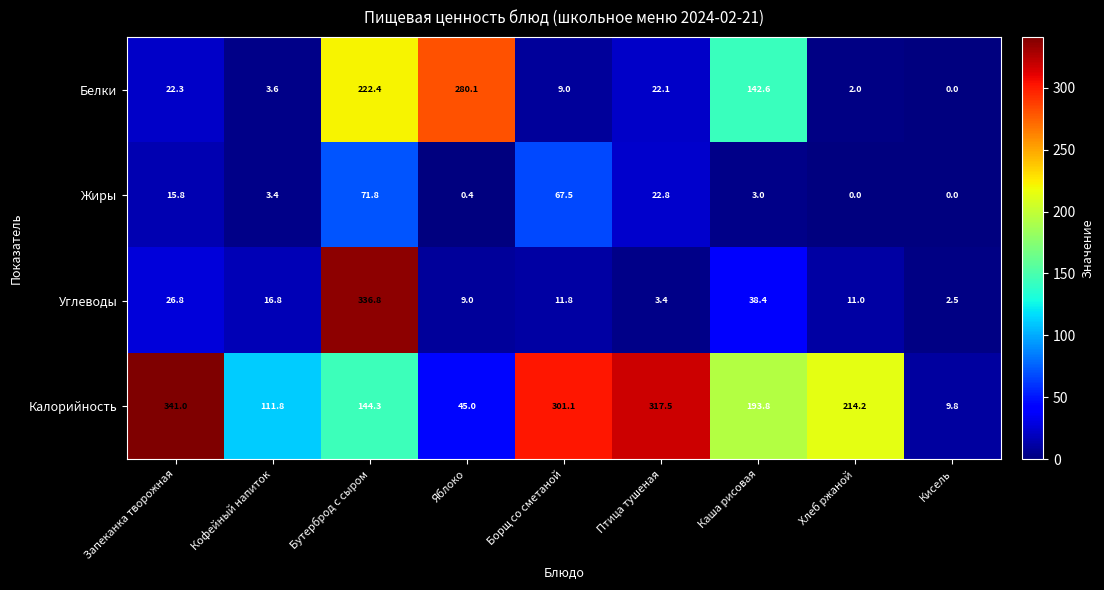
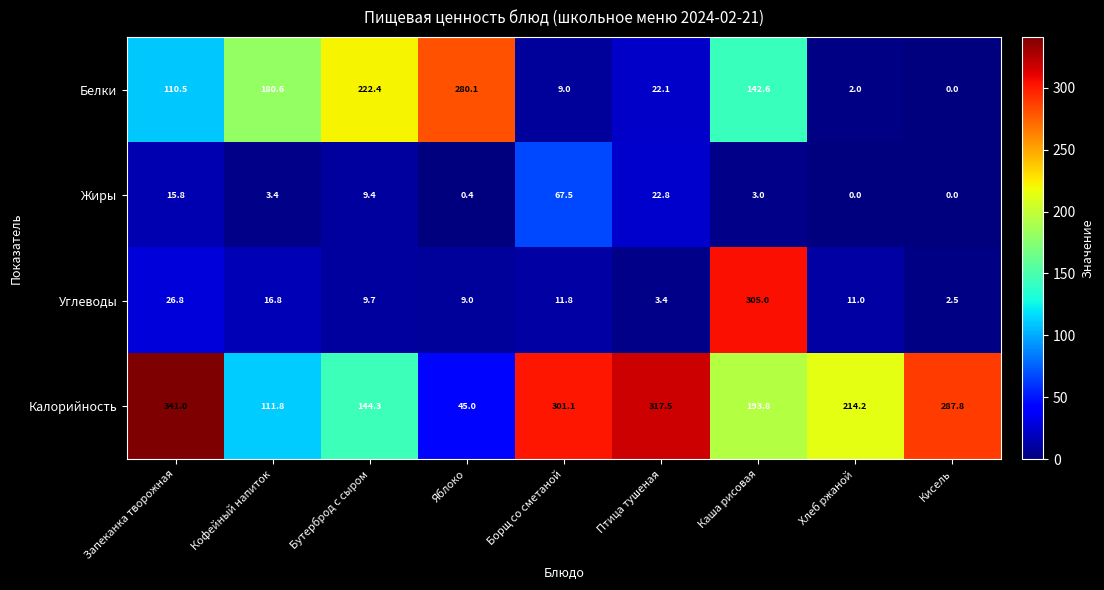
  {
    "Белки": {
-     "Запеканка творожная": 22.3,
-     "Кофейный напиток": 3.6,
+     "Запеканка творожная": 110.5,
+     "Кофейный напиток": 180.6,
      "Бутерброд с сыром": 222.4,
      "Яблоко": 280.1,
      "Борщ со сметаной": 9.0,
      "Птица тушеная": 22.1,
      "Каша рисовая": 142.6,
      "Хлеб ржаной": 2.0,
      "Кисель": 0.0
    },
    "Жиры": {
      "Запеканка творожная": 15.8,
      "Кофейный напиток": 3.4,
-     "Бутерброд с сыром": 71.8,
+     "Бутерброд с сыром": 9.4,
      "Яблоко": 0.4,
      "Борщ со сметаной": 67.5,
      "Птица тушеная": 22.8,
      "Каша рисовая": 3.0,
      "Хлеб ржаной": 0.0,
      "Кисель": 0.0
    },
    "Углеводы": {
      "Запеканка творожная": 26.8,
      "Кофейный напиток": 16.8,
-     "Бутерброд с сыром": 336.8,
+     "Бутерброд с сыром": 9.7,
      "Яблоко": 9.0,
      "Борщ со сметаной": 11.8,
      "Птица тушеная": 3.4,
-     "Каша рисовая": 38.4,
+     "Каша рисовая": 305.0,
      "Хлеб ржаной": 11.0,
      "Кисель": 2.5
    },
    "Калорийность": {
      "Запеканка творожная": 341.0,
      "Кофейный напиток": 111.8,
      "Бутерброд с сыром": 144.3,
      "Яблоко": 45.0,
      "Борщ со сметаной": 301.1,
      "Птица тушеная": 317.5,
      "Каша рисовая": 193.8,
      "Хлеб ржаной": 214.2,
-     "Кисель": 9.8
+     "Кисель": 287.8
    }
  }
